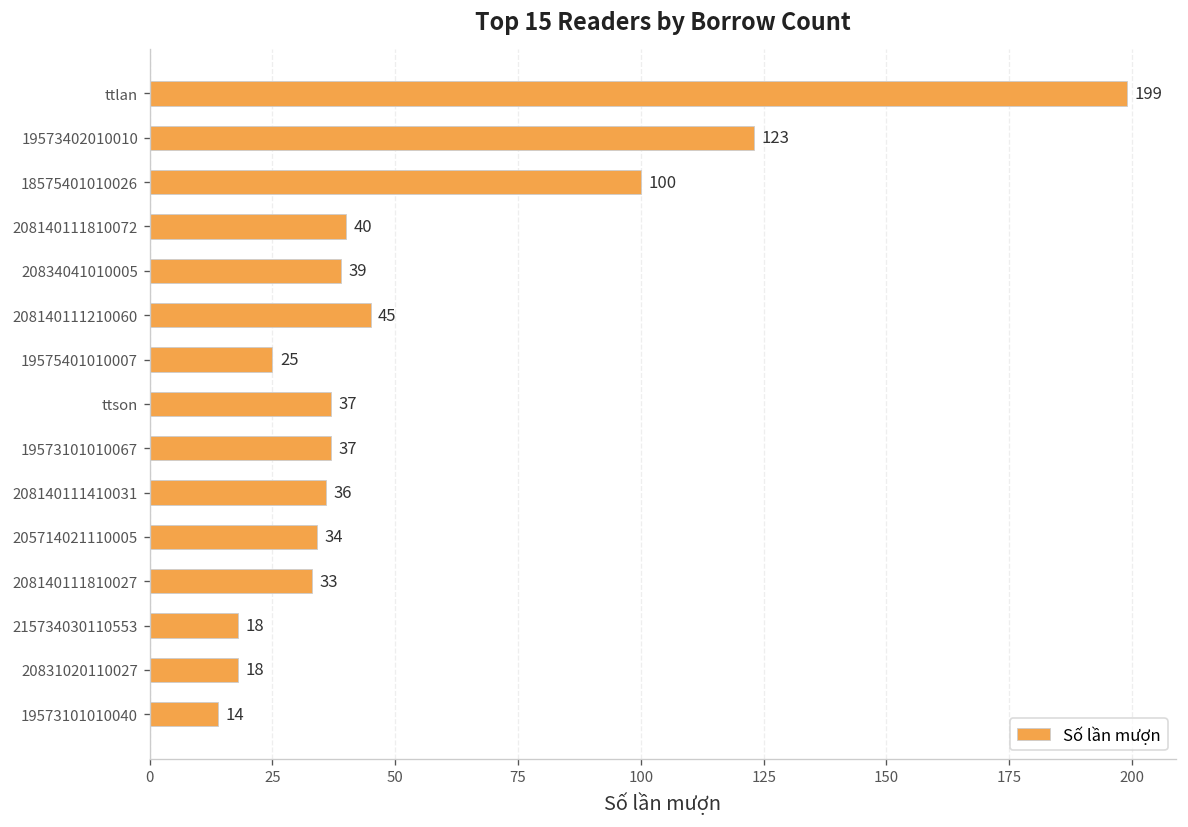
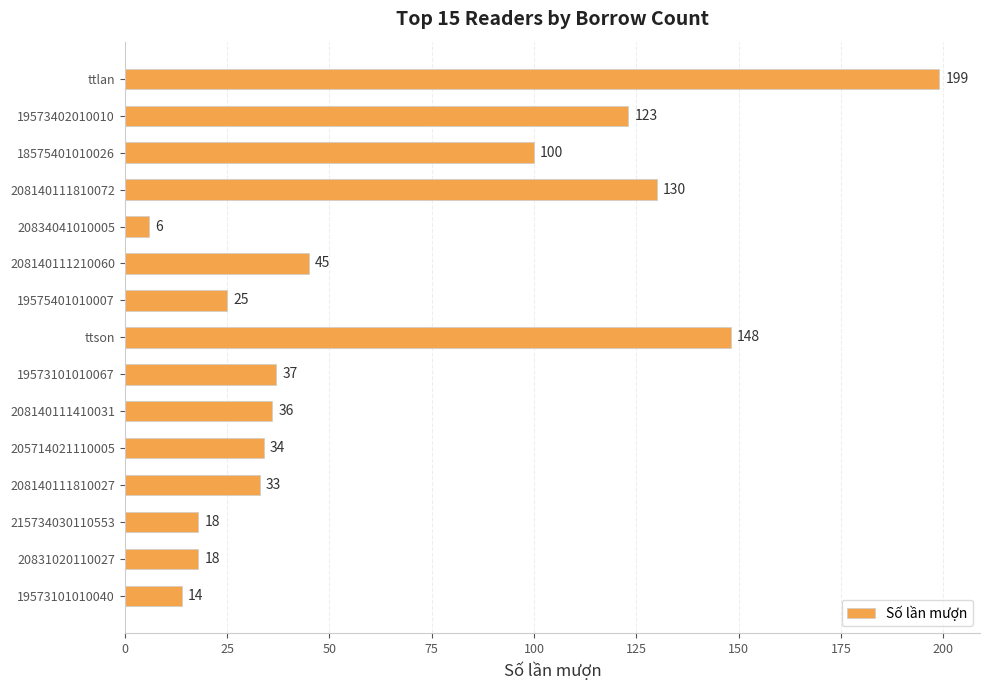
  {
    "ttlan": 199,
    "19573402010010": 123,
    "18575401010026": 100,
-   "208140111810072": 40,
-   "20834041010005": 39,
+   "208140111810072": 130,
+   "20834041010005": 6,
    "208140111210060": 45,
    "19575401010007": 25,
-   "ttson": 37,
+   "ttson": 148,
    "19573101010067": 37,
    "208140111410031": 36,
    "205714021110005": 34,
    "208140111810027": 33,
    "215734030110553": 18,
    "20831020110027": 18,
    "19573101010040": 14
  }
